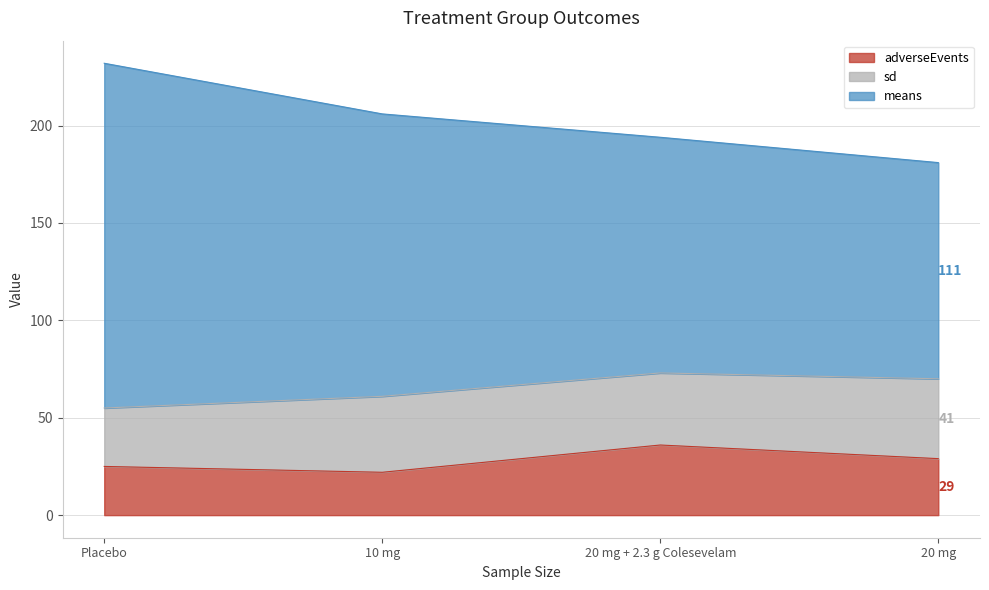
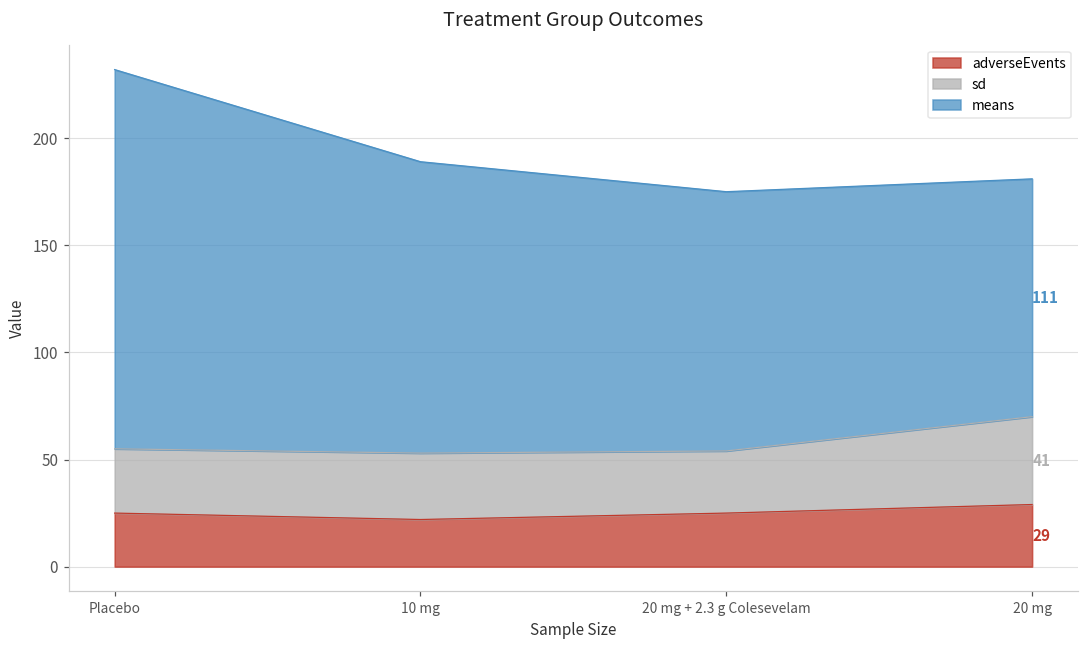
  {
    "adverseEvents": {
      "Placebo": 25,
      "10 mg": 22,
-     "20 mg + 2.3 g Colesevelam": 36
+     "20 mg + 2.3 g Colesevelam": 25
    },
    "sd": {
      "Placebo": 30,
-     "10 mg": 39,
-     "20 mg + 2.3 g Colesevelam": 37,
+     "10 mg": 31,
+     "20 mg + 2.3 g Colesevelam": 29,
      "20 mg": 41
    },
    "means": {
      "Placebo": 177,
-     "10 mg": 145,
+     "10 mg": 136,
      "20 mg + 2.3 g Colesevelam": 121,
      "20 mg": 111
    }
  }
